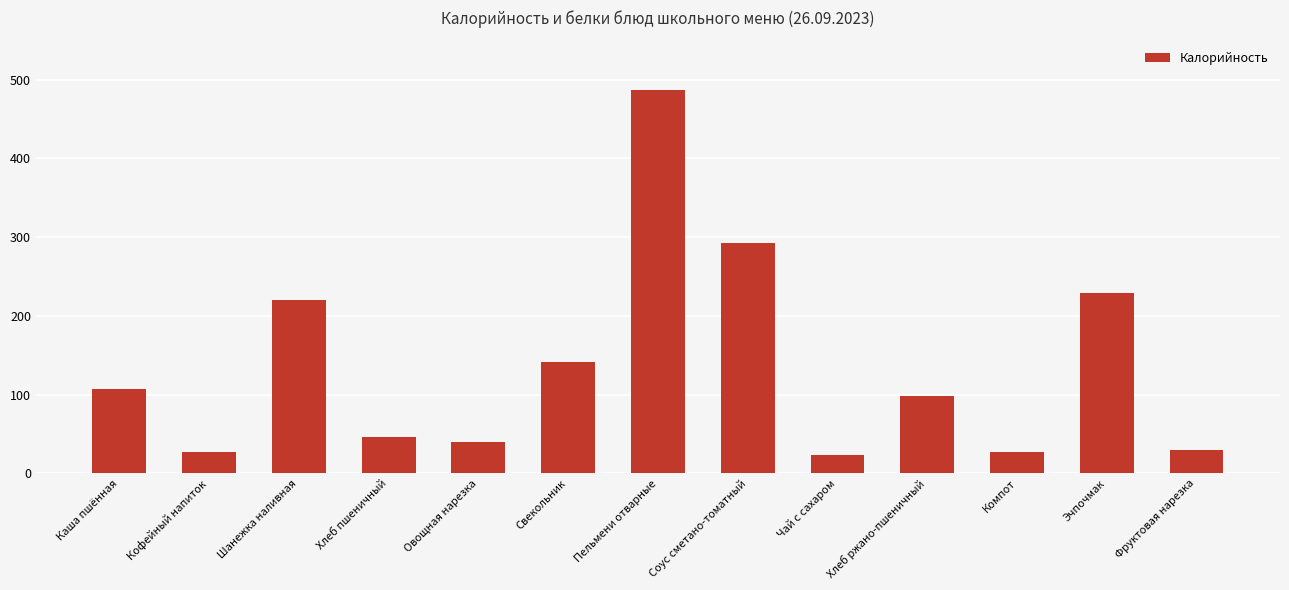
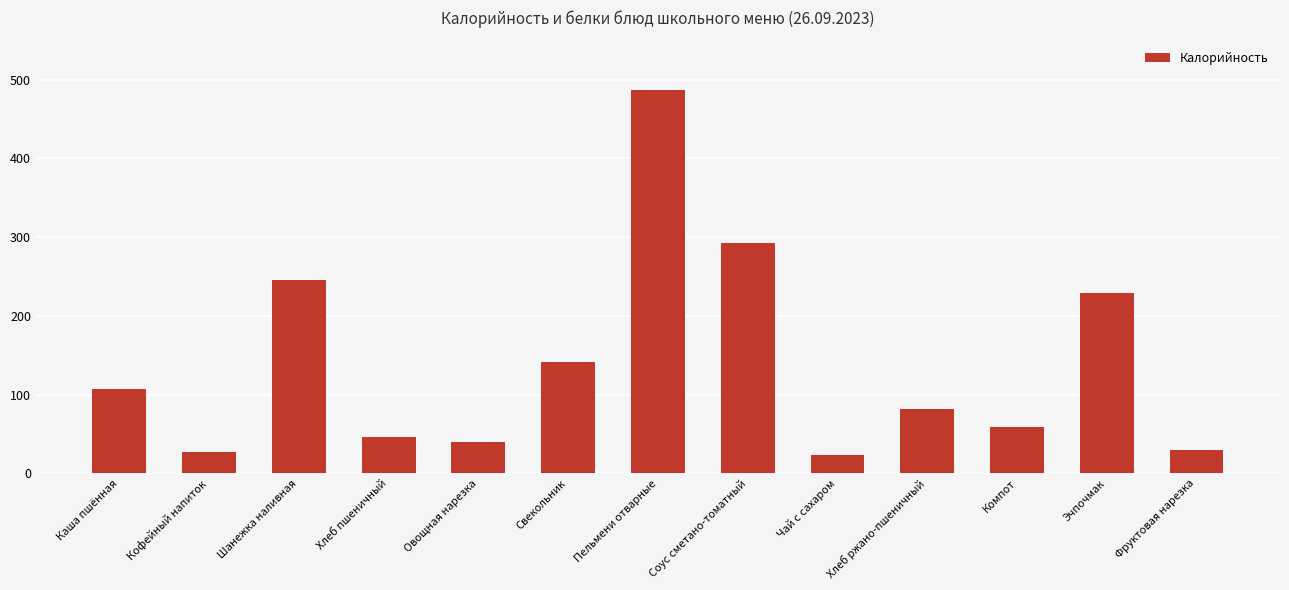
  {
    "Каша пшённая": 110,
    "Кофейный напиток": 30,
-   "Шанежка наливная": 220,
+   "Шанежка наливная": 250,
    "Хлеб пшеничный": 50,
    "Овощная нарезка": 40,
    "Свекольник": 140,
    "Пельмени отварные": 490,
    "Соус сметано-томатный": 290,
    "Чай с сахаром": 20,
-   "Хлеб ржано-пшеничный": 100,
-   "Компот": 30,
+   "Хлеб ржано-пшеничный": 80,
+   "Компот": 60,
    "Эчпочмак": 230,
    "Фруктовая нарезка": 30
  }
